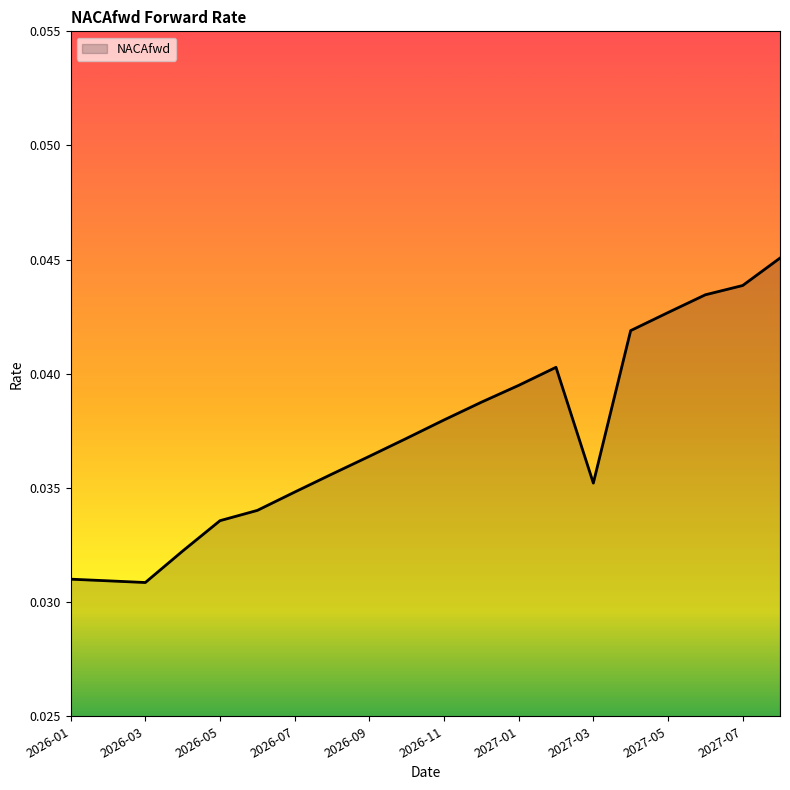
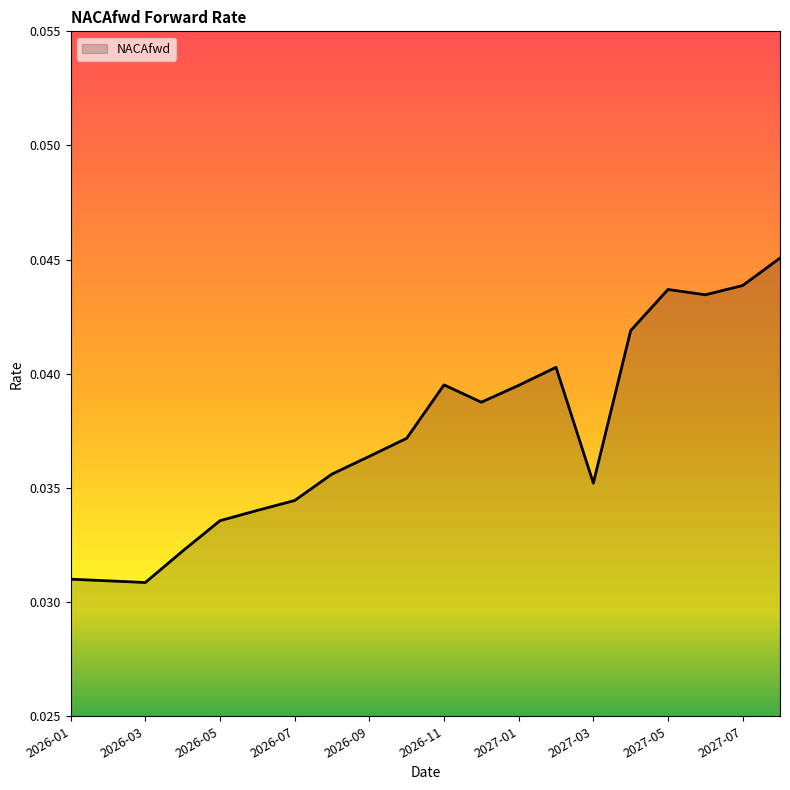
  {
    "2026-01": 0.0310,
    "2026-03": 0.0309,
    "2026-05": 0.0336,
-   "2026-07": 0.0348,
+   "2026-07": 0.0345,
    "2026-09": 0.0364,
-   "2026-11": 0.0380,
+   "2026-11": 0.0395,
    "2027-01": 0.0395,
    "2027-03": 0.0352,
-   "2027-05": 0.0427,
+   "2027-05": 0.0437,
    "2027-07": 0.0439
  }
